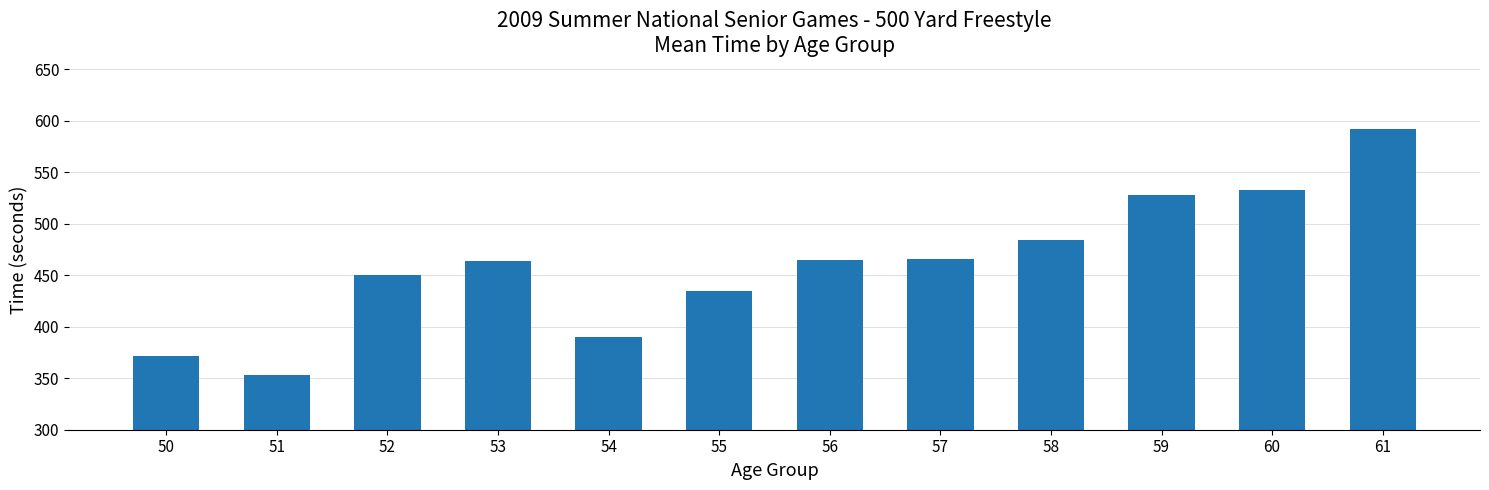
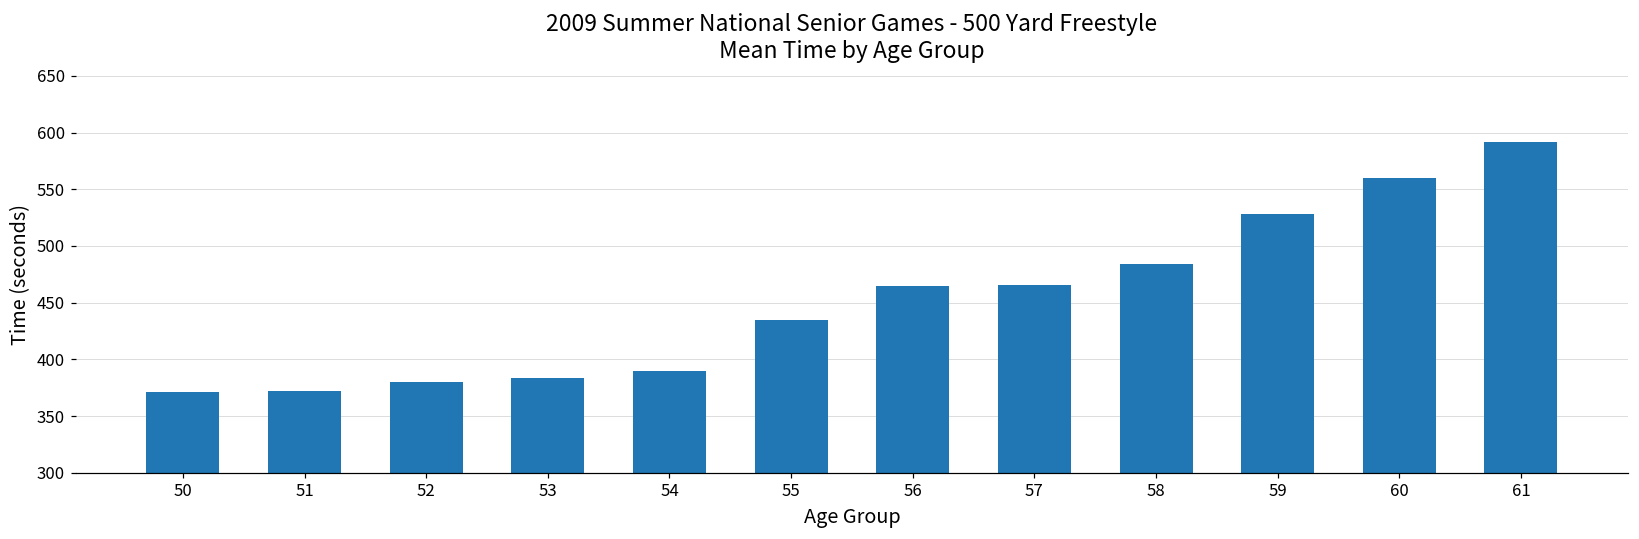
  {
    "50": 371,
-   "51": 353,
-   "52": 451,
-   "53": 463,
+   "51": 372,
+   "52": 380,
+   "53": 384,
    "54": 390,
    "55": 435,
    "56": 465,
    "57": 465,
    "58": 484,
    "59": 528,
-   "60": 532,
+   "60": 560,
    "61": 592
  }
